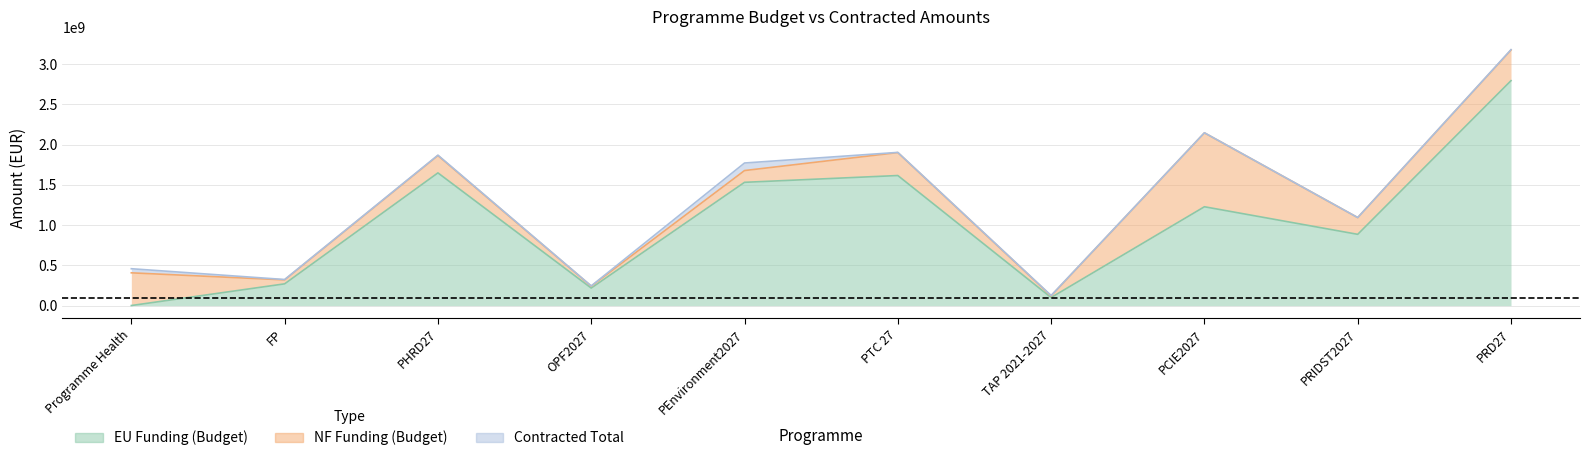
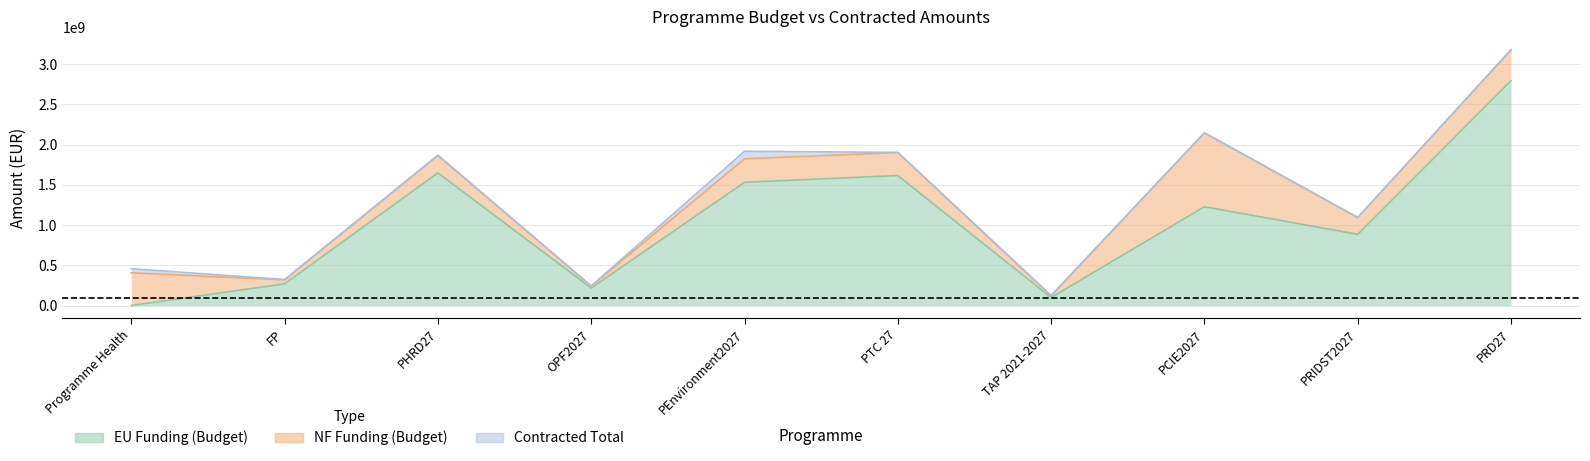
  {
    "NF Funding (Budget)": {
      "Programme Health": 400000000,
-     "PEnvironment2027": 100000000
+     "PEnvironment2027": 300000000
    }
  }
